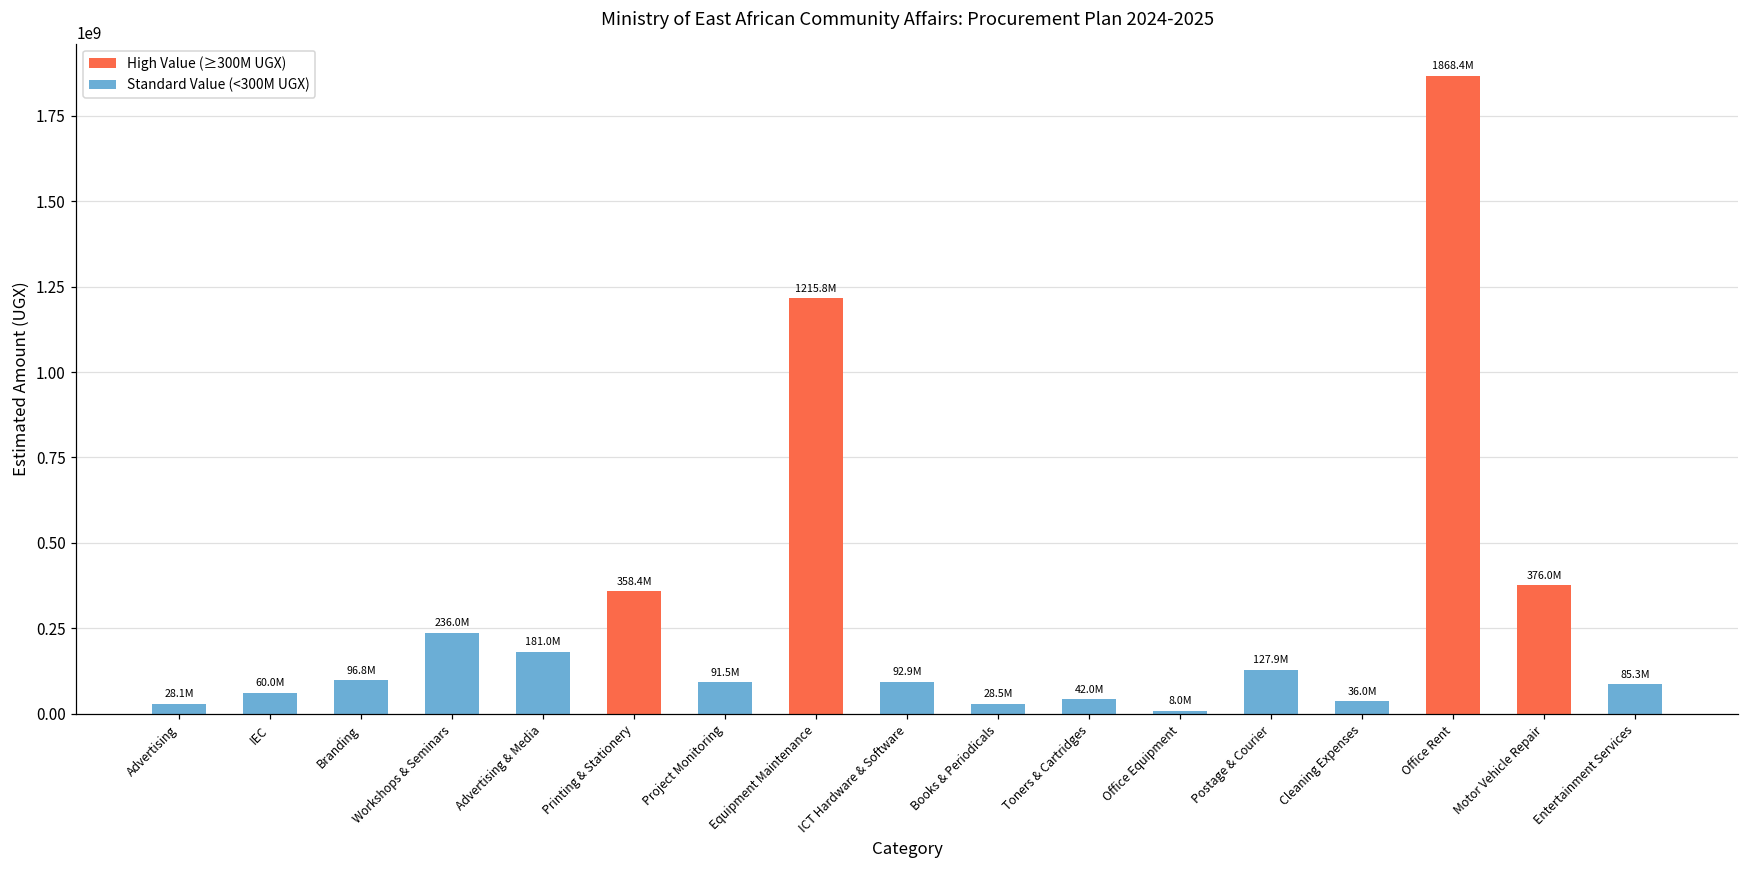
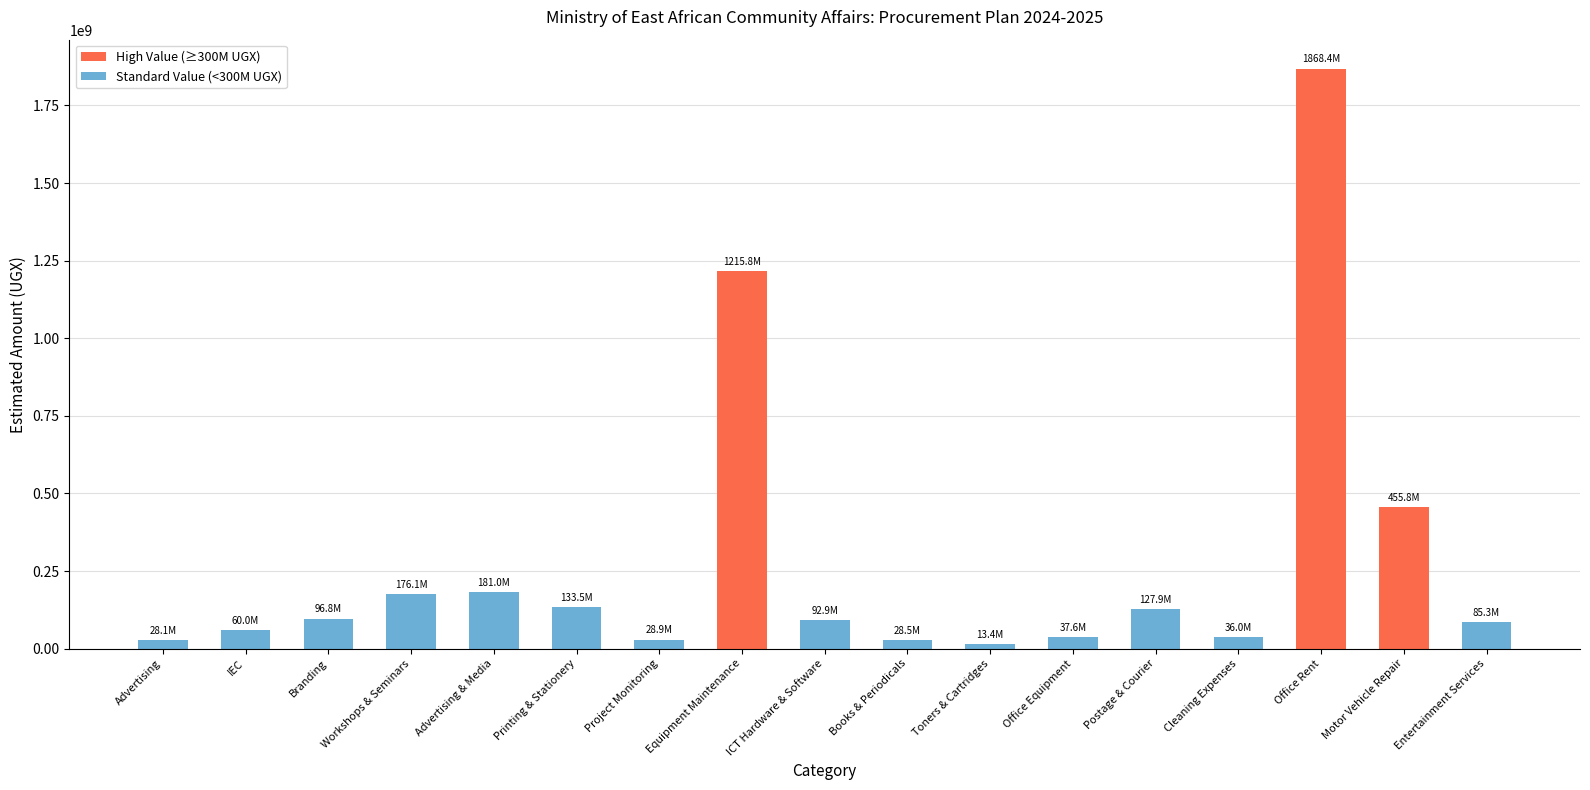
  {
    "Advertising": "28.1M",
    "IEC": "60.0M",
    "Branding": "96.8M",
-   "Workshops & Seminars": "236.0M",
+   "Workshops & Seminars": "176.1M",
    "Advertising & Media": "181.0M",
-   "Printing & Stationery": "358.4M",
-   "Project Monitoring": "91.5M",
+   "Printing & Stationery": "133.5M",
+   "Project Monitoring": "28.9M",
    "Equipment Maintenance": "1215.8M",
    "ICT Hardware & Software": "92.9M",
    "Books & Periodicals": "28.5M",
-   "Toners & Cartridges": "42.0M",
-   "Office Equipment": "8.0M",
+   "Toners & Cartridges": "13.4M",
+   "Office Equipment": "37.6M",
    "Postage & Courier": "127.9M",
    "Cleaning Expenses": "36.0M",
    "Office Rent": "1868.4M",
-   "Motor Vehicle Repair": "376.0M",
+   "Motor Vehicle Repair": "455.8M",
    "Entertainment Services": "85.3M"
  }
